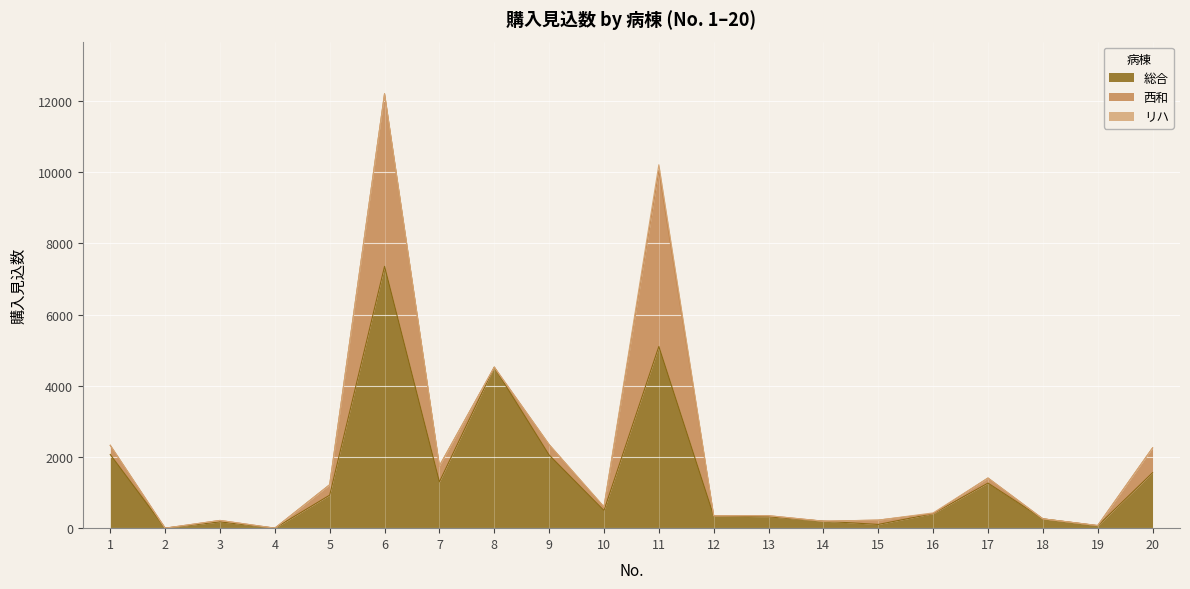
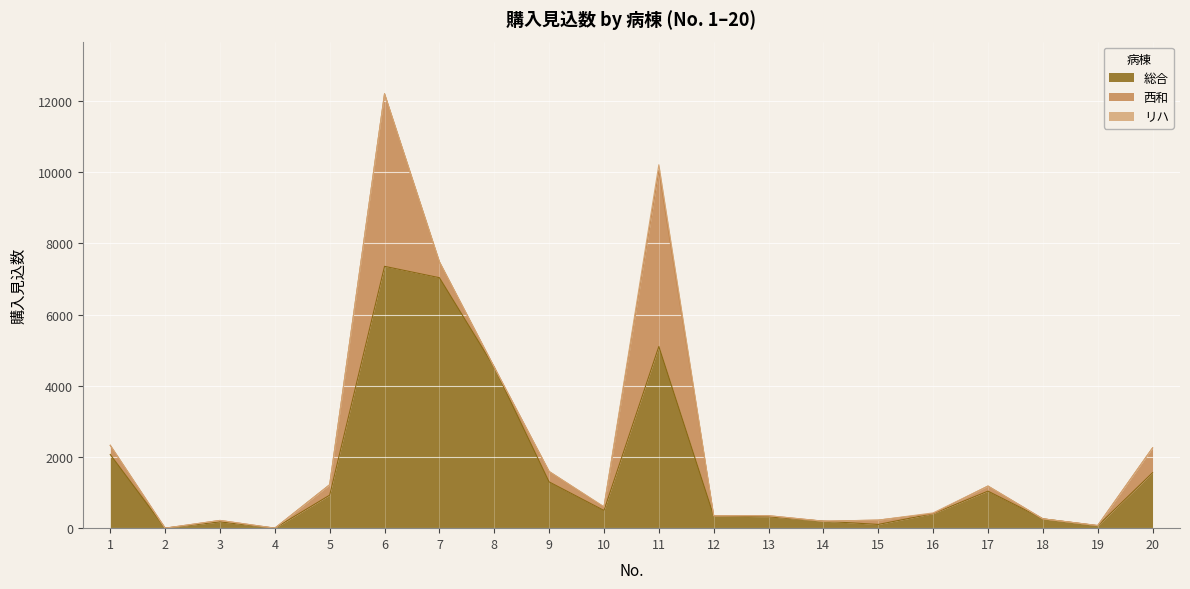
  {
    "総合": {
      "1": 2100,
      "5": 900,
      "6": 7400,
-     "7": 1300,
-     "9": 2100,
+     "7": 7000,
+     "9": 1300,
      "10": 500,
      "11": 5100,
      "15": 100,
-     "17": 1300,
+     "17": 1000,
      "20": 1600
    }
  }
